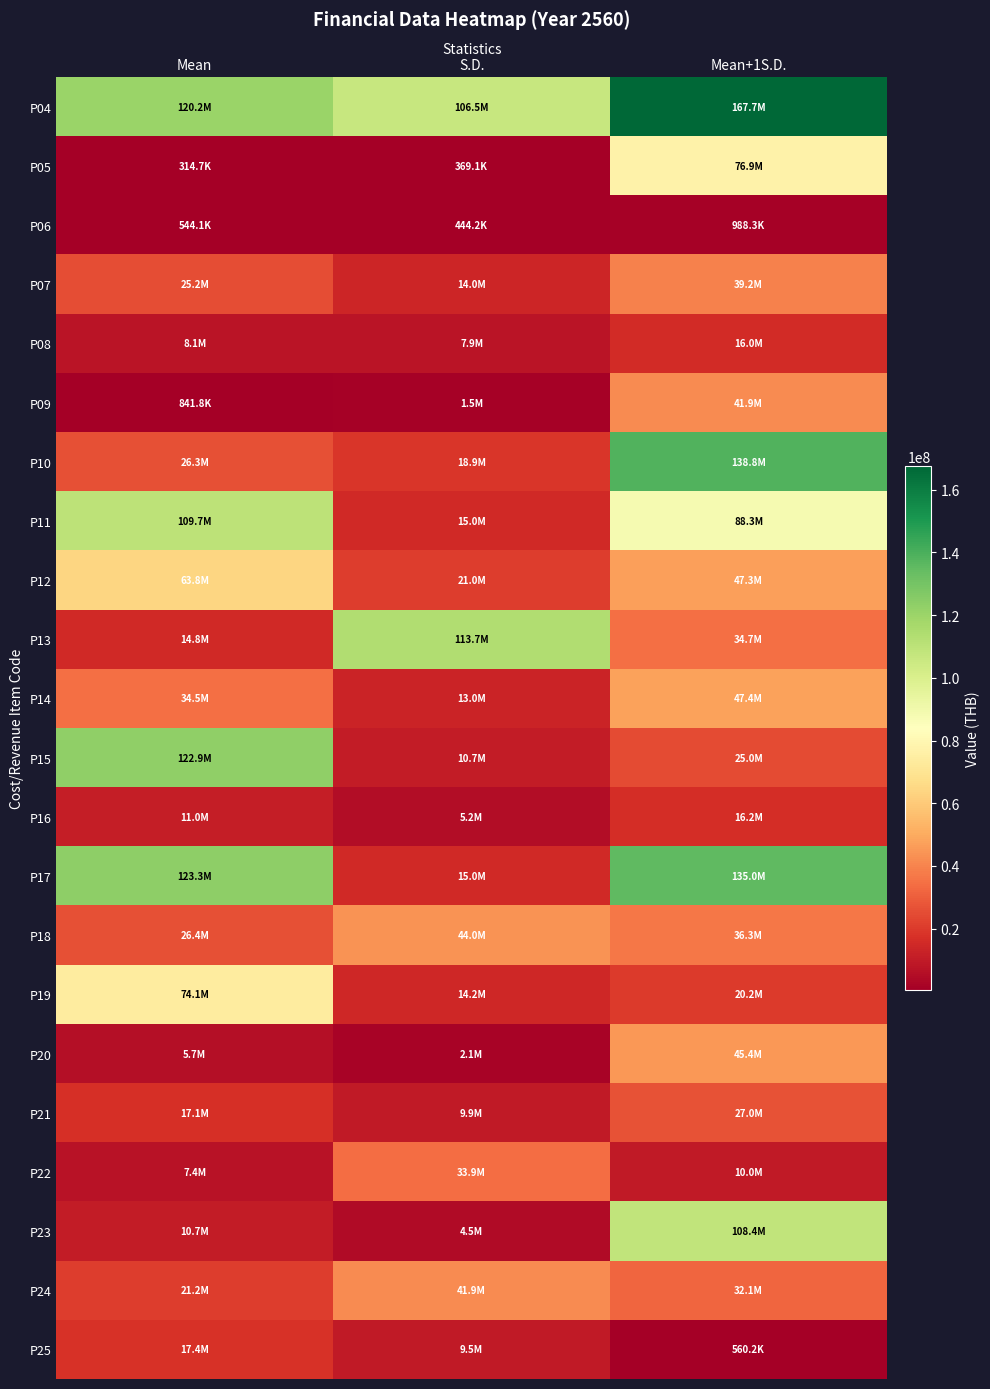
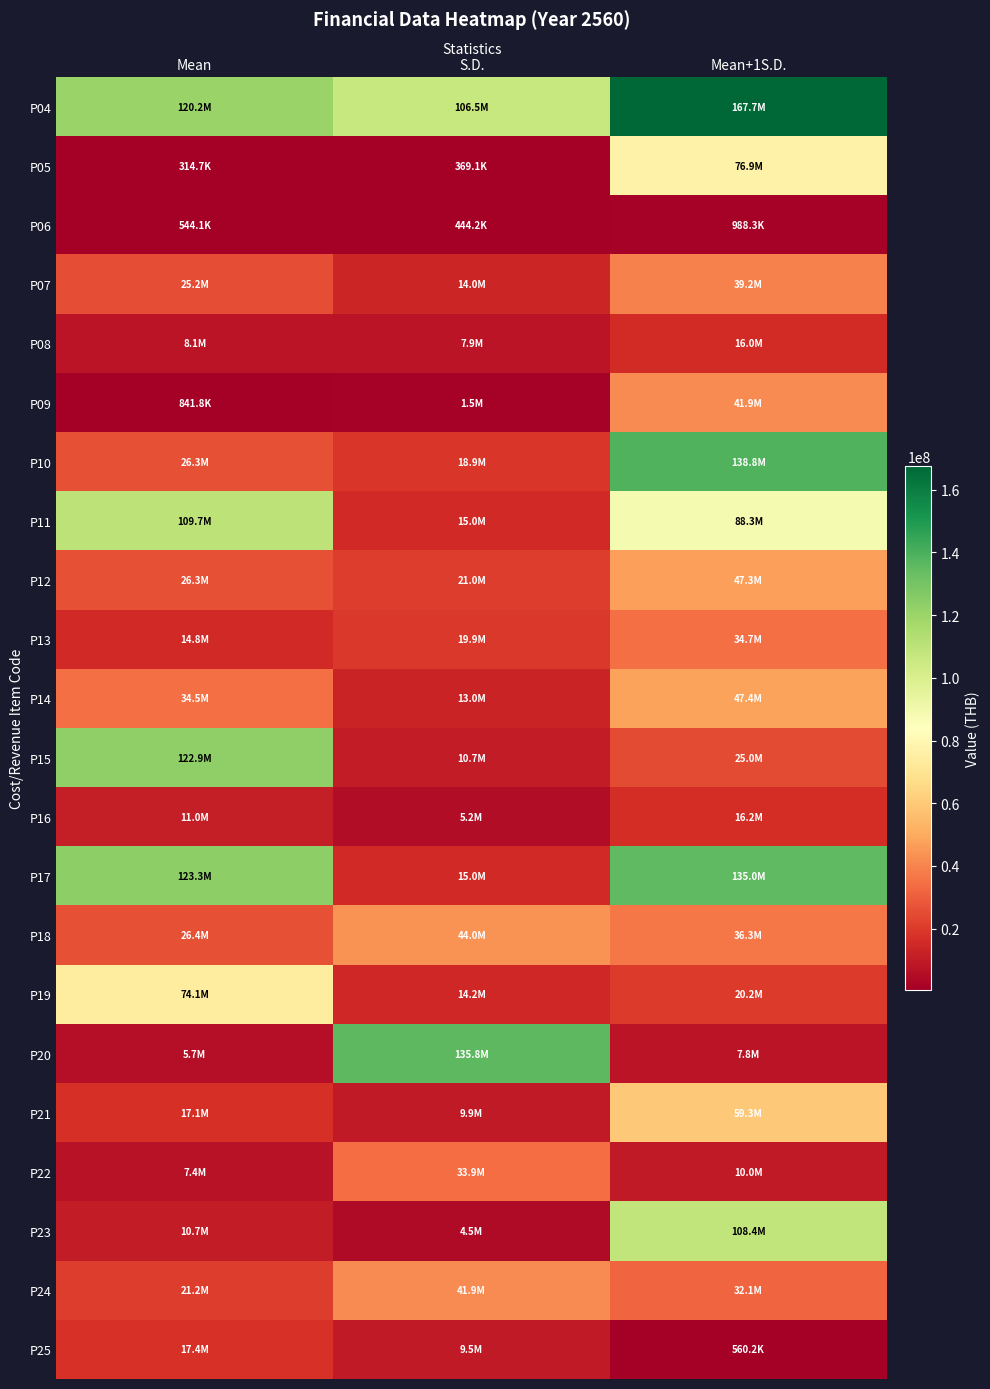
  {
    "P04": {
      "Mean": "120.2M",
      "S.D.": "106.5M",
      "Mean+1S.D.": "167.7M"
    },
    "P05": {
      "Mean": "314.7K",
      "S.D.": "369.1K",
      "Mean+1S.D.": "76.9M"
    },
    "P06": {
      "Mean": "544.1K",
      "S.D.": "444.2K",
      "Mean+1S.D.": "988.3K"
    },
    "P07": {
      "Mean": "25.2M",
      "S.D.": "14.0M",
      "Mean+1S.D.": "39.2M"
    },
    "P08": {
      "Mean": "8.1M",
      "S.D.": "7.9M",
      "Mean+1S.D.": "16.0M"
    },
    "P09": {
      "Mean": "841.8K",
      "S.D.": "1.5M",
      "Mean+1S.D.": "41.9M"
    },
    "P10": {
      "Mean": "26.3M",
      "S.D.": "18.9M",
      "Mean+1S.D.": "138.8M"
    },
    "P11": {
      "Mean": "109.7M",
      "S.D.": "15.0M",
      "Mean+1S.D.": "88.3M"
    },
    "P12": {
-     "Mean": "63.8M",
+     "Mean": "26.3M",
      "S.D.": "21.0M",
      "Mean+1S.D.": "47.3M"
    },
    "P13": {
      "Mean": "14.8M",
-     "S.D.": "113.7M",
+     "S.D.": "19.9M",
      "Mean+1S.D.": "34.7M"
    },
    "P14": {
      "Mean": "34.5M",
      "S.D.": "13.0M",
      "Mean+1S.D.": "47.4M"
    },
    "P15": {
      "Mean": "122.9M",
      "S.D.": "10.7M",
      "Mean+1S.D.": "25.0M"
    },
    "P16": {
      "Mean": "11.0M",
      "S.D.": "5.2M",
      "Mean+1S.D.": "16.2M"
    },
    "P17": {
      "Mean": "123.3M",
      "S.D.": "15.0M",
      "Mean+1S.D.": "135.0M"
    },
    "P18": {
      "Mean": "26.4M",
      "S.D.": "44.0M",
      "Mean+1S.D.": "36.3M"
    },
    "P19": {
      "Mean": "74.1M",
      "S.D.": "14.2M",
      "Mean+1S.D.": "20.2M"
    },
    "P20": {
      "Mean": "5.7M",
-     "S.D.": "2.1M",
-     "Mean+1S.D.": "45.4M"
+     "S.D.": "135.8M",
+     "Mean+1S.D.": "7.8M"
    },
    "P21": {
      "Mean": "17.1M",
      "S.D.": "9.9M",
-     "Mean+1S.D.": "27.0M"
+     "Mean+1S.D.": "59.3M"
    },
    "P22": {
      "Mean": "7.4M",
      "S.D.": "33.9M",
      "Mean+1S.D.": "10.0M"
    },
    "P23": {
      "Mean": "10.7M",
      "S.D.": "4.5M",
      "Mean+1S.D.": "108.4M"
    },
    "P24": {
      "Mean": "21.2M",
      "S.D.": "41.9M",
      "Mean+1S.D.": "32.1M"
    },
    "P25": {
      "Mean": "17.4M",
      "S.D.": "9.5M",
      "Mean+1S.D.": "560.2K"
    }
  }
